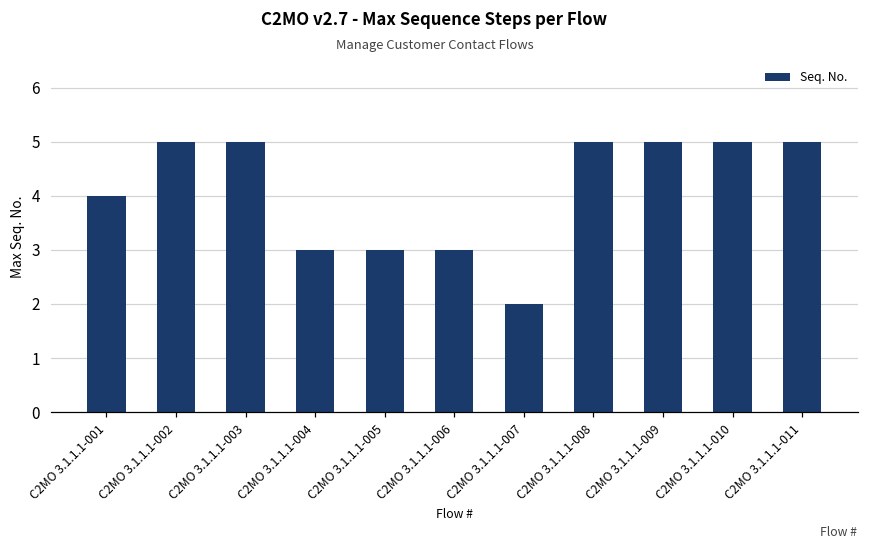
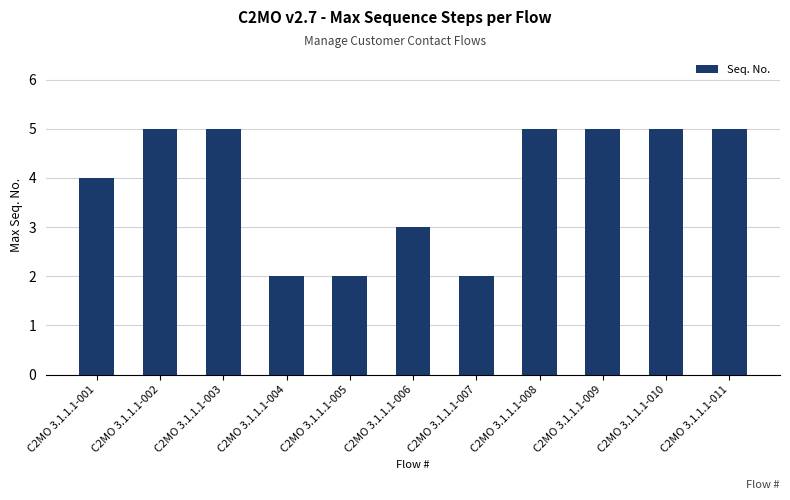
  {
    "C2MO 3.1.1.1-001": 4,
    "C2MO 3.1.1.1-002": 5,
    "C2MO 3.1.1.1-003": 5,
-   "C2MO 3.1.1.1-004": 3,
-   "C2MO 3.1.1.1-005": 3,
+   "C2MO 3.1.1.1-004": 2,
+   "C2MO 3.1.1.1-005": 2,
    "C2MO 3.1.1.1-006": 3,
    "C2MO 3.1.1.1-007": 2,
    "C2MO 3.1.1.1-008": 5,
    "C2MO 3.1.1.1-009": 5,
    "C2MO 3.1.1.1-010": 5,
    "C2MO 3.1.1.1-011": 5
  }
